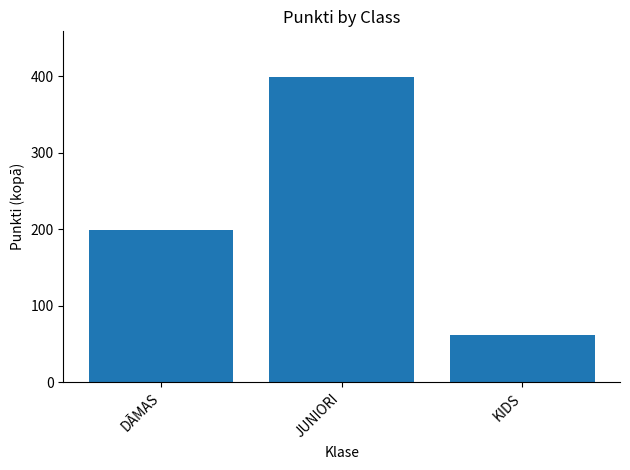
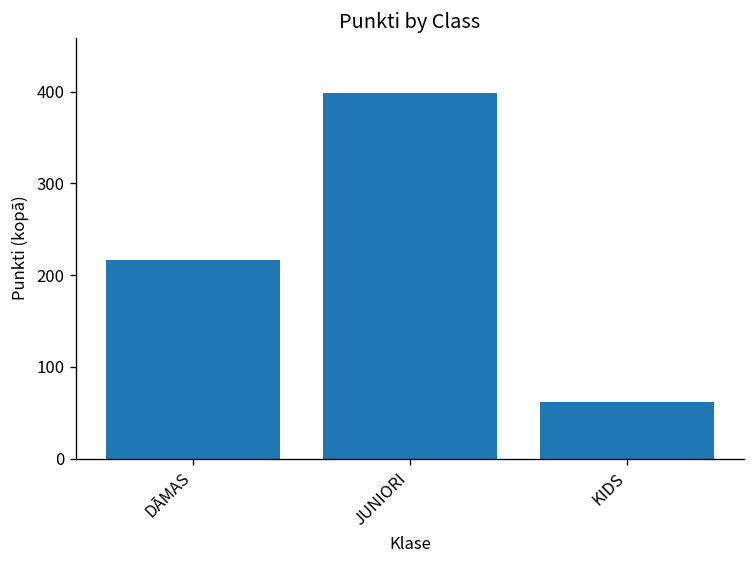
  {
-   "DĀMAS": 200,
+   "DĀMAS": 220,
    "JUNIORI": 400,
    "KIDS": 60
  }
